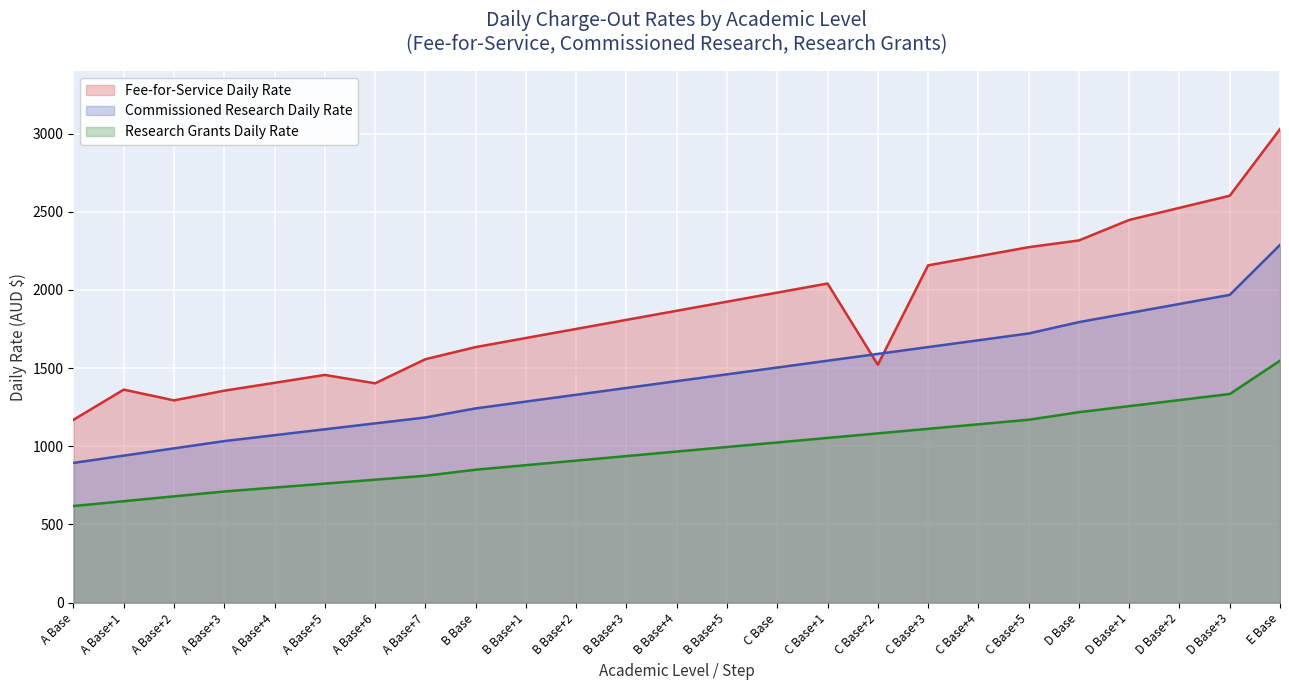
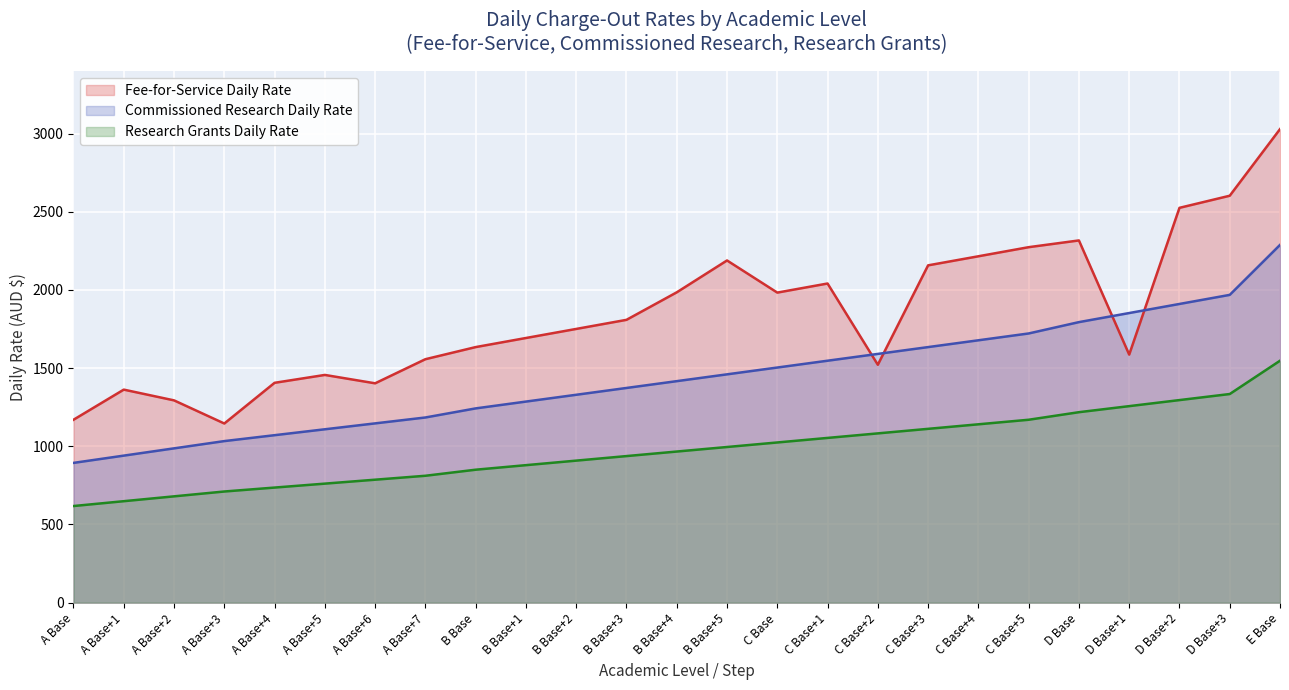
  {
    "Fee-for-Service Daily Rate": {
      "A Base": 1170,
      "A Base+1": 1360,
      "A Base+2": 1290,
-     "A Base+3": 1360,
+     "A Base+3": 1150,
      "A Base+4": 1410,
      "A Base+5": 1460,
      "A Base+6": 1400,
      "A Base+7": 1560,
      "B Base": 1630,
      "B Base+1": 1690,
      "B Base+2": 1750,
      "B Base+3": 1810,
-     "B Base+4": 1870,
-     "B Base+5": 1920,
+     "B Base+4": 1980,
+     "B Base+5": 2190,
      "C Base": 1980,
      "C Base+1": 2040,
      "C Base+2": 1520,
      "C Base+3": 2160,
      "C Base+4": 2220,
      "C Base+5": 2270,
      "D Base": 2320,
-     "D Base+1": 2450,
+     "D Base+1": 1590,
      "D Base+2": 2530,
      "D Base+3": 2600,
      "E Base": 3030
    }
  }
